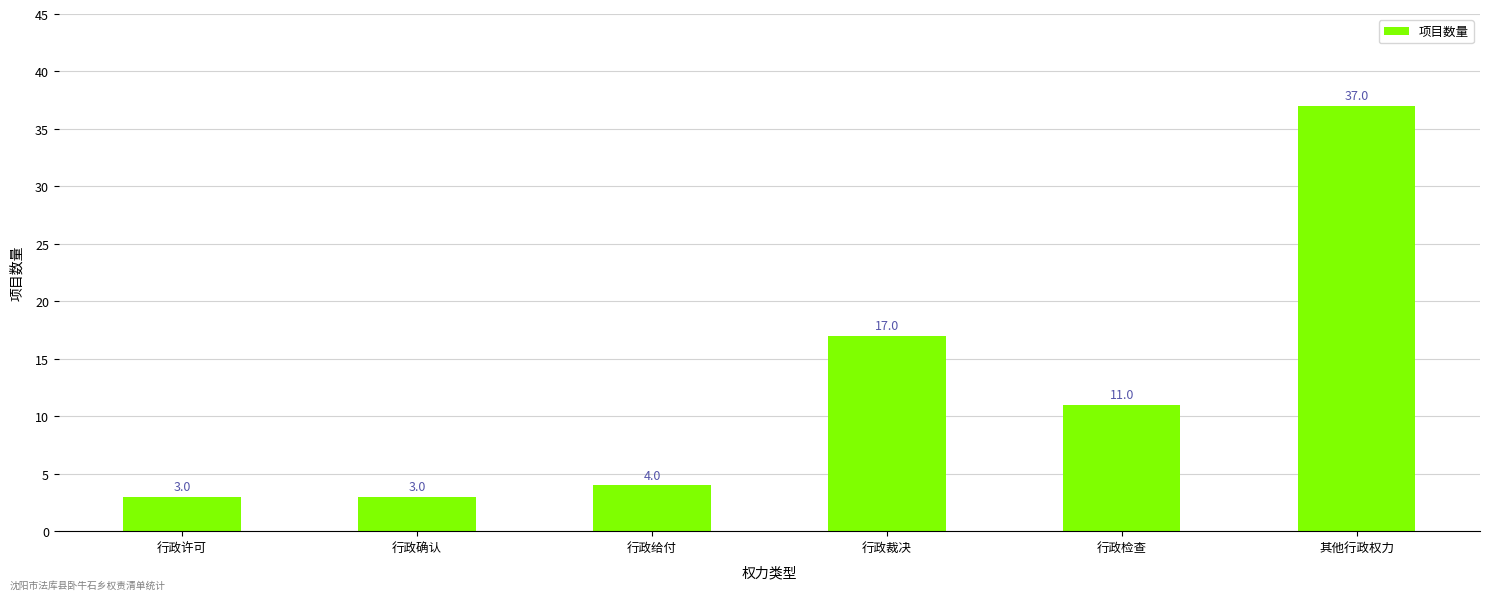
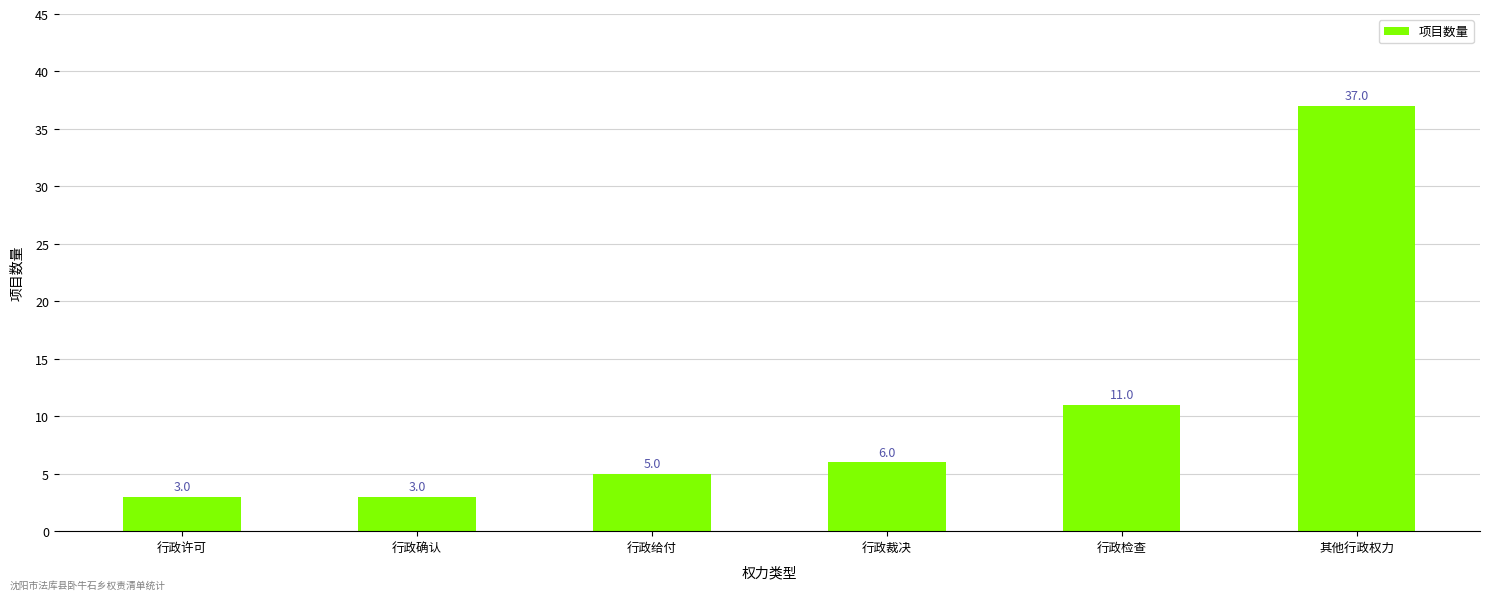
  {
    "行政许可": 3.0,
    "行政确认": 3.0,
-   "行政给付": 4.0,
-   "行政裁决": 17.0,
+   "行政给付": 5.0,
+   "行政裁决": 6.0,
    "行政检查": 11.0,
    "其他行政权力": 37.0
  }
